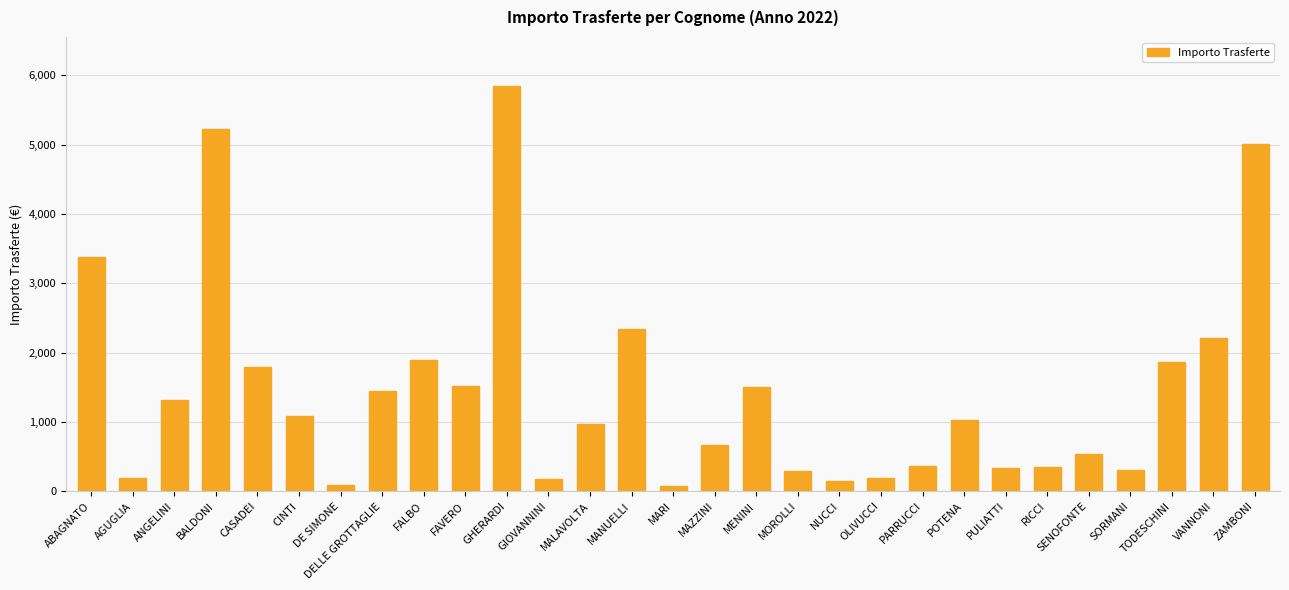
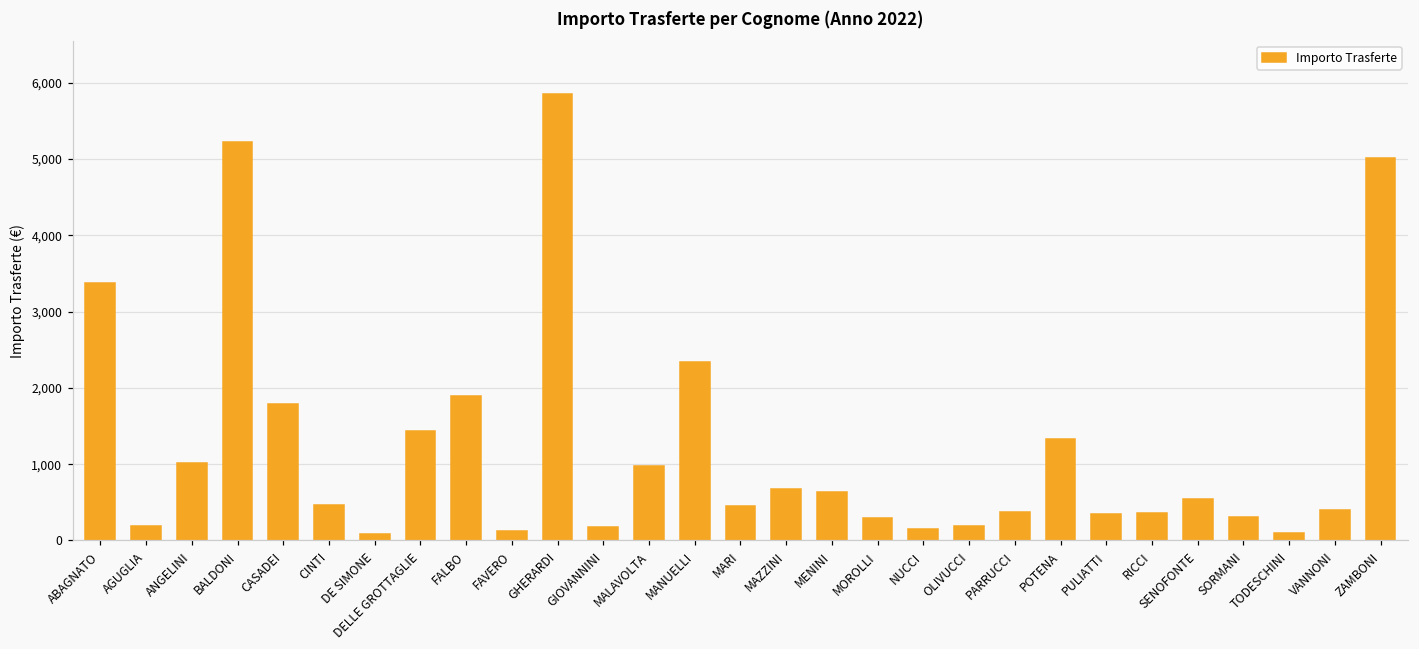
  {
    "ABAGNATO": "3,400",
    "AGUGLIA": "200",
-   "ANGELINI": "1,300",
+   "ANGELINI": "1,000",
    "BALDONI": "5,200",
    "CASADEI": "1,800",
-   "CINTI": "1,100",
+   "CINTI": "500",
    "DE SIMONE": "100",
    "DELLE GROTTAGLIE": "1,400",
    "FALBO": "1,900",
-   "FAVERO": "1,500",
+   "FAVERO": "100",
    "GHERARDI": "5,900",
    "GIOVANNINI": "200",
    "MALAVOLTA": "1,000",
    "MANUELLI": "2,300",
-   "MARI": "100",
+   "MARI": "400",
    "MAZZINI": "700",
-   "MENINI": "1,500",
+   "MENINI": "600",
    "MOROLLI": "300",
    "NUCCI": "100",
    "OLIVUCCI": "200",
    "PARRUCCI": "400",
-   "POTENA": "1,000",
+   "POTENA": "1,300",
    "PULIATTI": "300",
    "RICCI": "400",
    "SENOFONTE": "500",
    "SORMANI": "300",
-   "TODESCHINI": "1,900",
-   "VANNONI": "2,200",
+   "TODESCHINI": "100",
+   "VANNONI": "400",
    "ZAMBONI": "5,000"
  }
